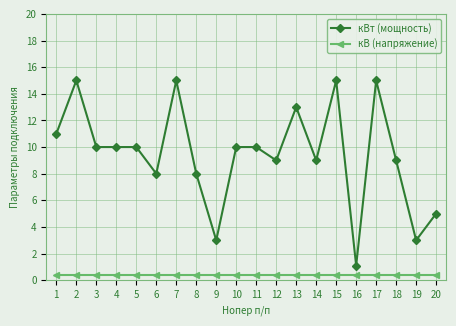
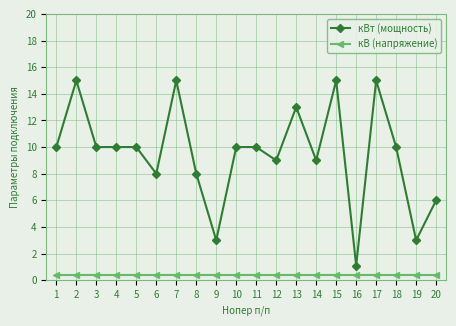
  {
    "кВт (мощность)": {
-     "1": 11,
+     "1": 10,
      "2": 15,
      "3": 10,
      "4": 10,
      "5": 10,
      "6": 8,
      "7": 15,
      "8": 8,
      "9": 3,
      "10": 10,
      "11": 10,
      "12": 9,
      "13": 13,
      "14": 9,
      "15": 15,
      "16": 1,
      "17": 15,
-     "18": 9,
+     "18": 10,
      "19": 3,
-     "20": 5
+     "20": 6
    },
    "кВ (напряжение)": {
      "1": 0.4,
      "2": 0.4,
      "3": 0.4,
      "4": 0.4,
      "5": 0.4,
      "6": 0.4,
      "7": 0.4,
      "8": 0.4,
      "9": 0.4,
      "10": 0.4,
      "11": 0.4,
      "12": 0.4,
      "13": 0.4,
      "14": 0.4,
      "15": 0.4,
      "16": 0.4,
      "17": 0.4,
      "18": 0.4,
      "19": 0.4,
      "20": 0.4
    }
  }
